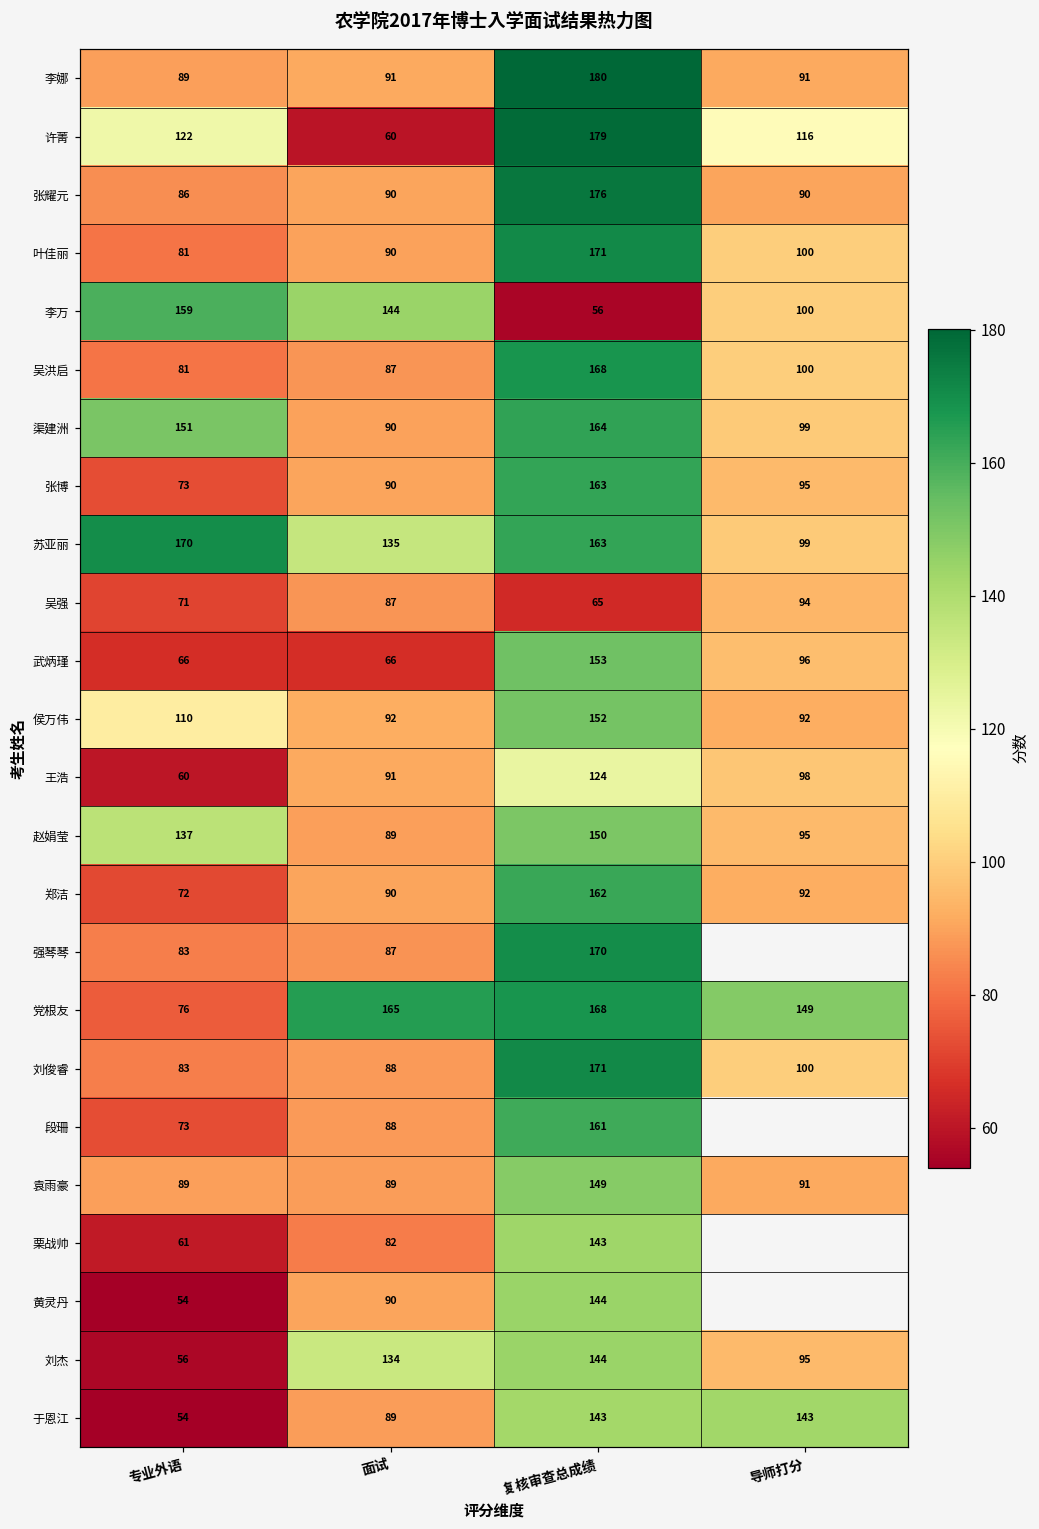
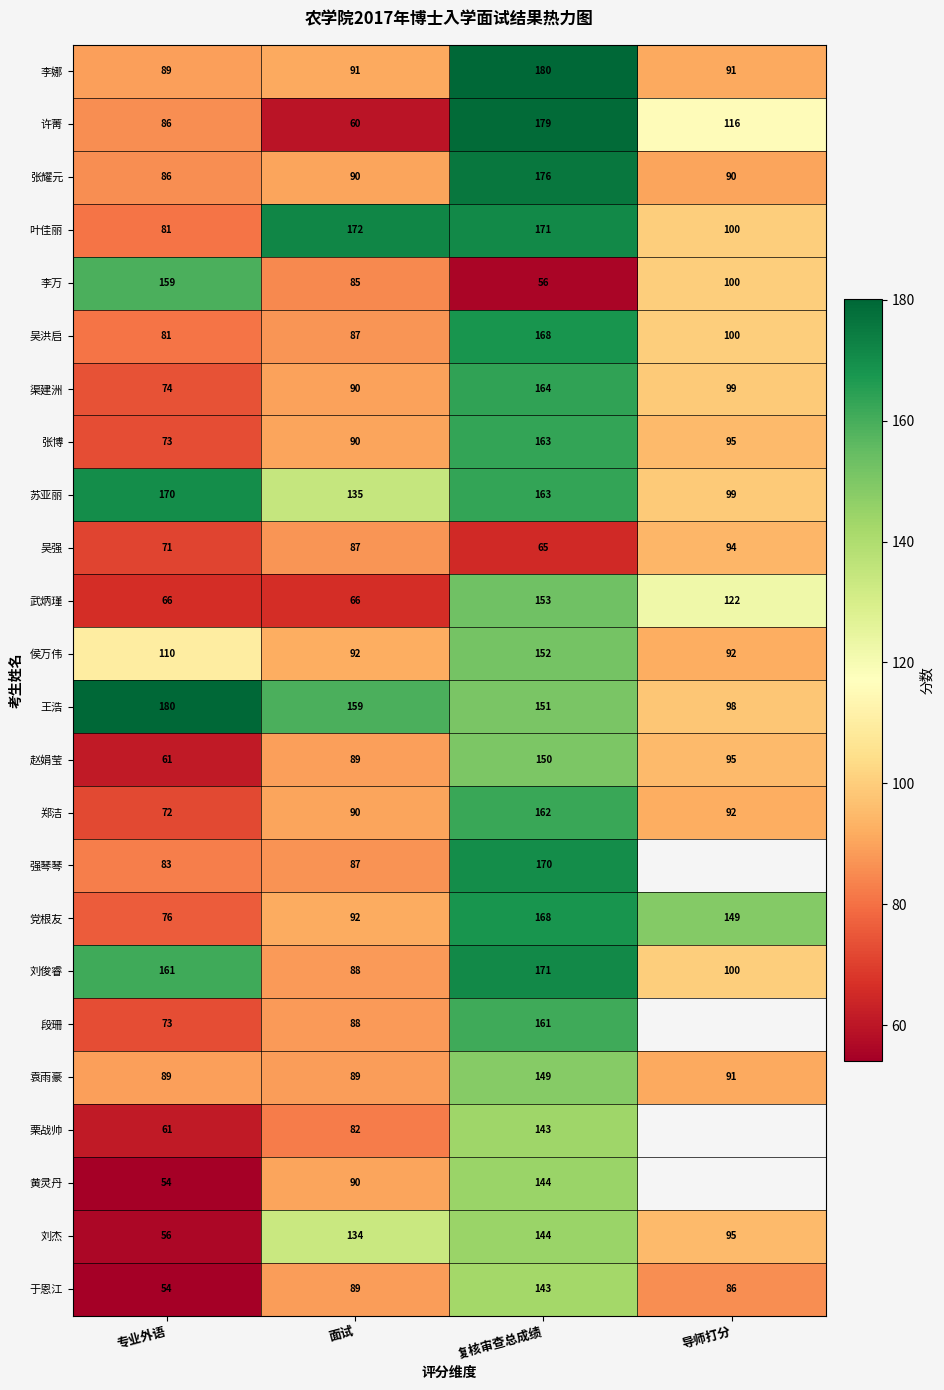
  {
    "李娜": {
      "专业外语": 89,
      "面试": 91,
      "复核审查总成绩": 180,
      "导师打分": 91
    },
    "许菁": {
-     "专业外语": 122,
+     "专业外语": 86,
      "面试": 60,
      "复核审查总成绩": 179,
      "导师打分": 116
    },
    "张耀元": {
      "专业外语": 86,
      "面试": 90,
      "复核审查总成绩": 176,
      "导师打分": 90
    },
    "叶佳丽": {
      "专业外语": 81,
-     "面试": 90,
+     "面试": 172,
      "复核审查总成绩": 171,
      "导师打分": 100
    },
    "李万": {
      "专业外语": 159,
-     "面试": 144,
+     "面试": 85,
      "复核审查总成绩": 56,
      "导师打分": 100
    },
    "吴洪启": {
      "专业外语": 81,
      "面试": 87,
      "复核审查总成绩": 168,
      "导师打分": 100
    },
    "渠建洲": {
-     "专业外语": 151,
+     "专业外语": 74,
      "面试": 90,
      "复核审查总成绩": 164,
      "导师打分": 99
    },
    "张博": {
      "专业外语": 73,
      "面试": 90,
      "复核审查总成绩": 163,
      "导师打分": 95
    },
    "苏亚丽": {
      "专业外语": 170,
      "面试": 135,
      "复核审查总成绩": 163,
      "导师打分": 99
    },
    "吴强": {
      "专业外语": 71,
      "面试": 87,
      "复核审查总成绩": 65,
      "导师打分": 94
    },
    "武炳瑾": {
      "专业外语": 66,
      "面试": 66,
      "复核审查总成绩": 153,
-     "导师打分": 96
+     "导师打分": 122
    },
    "侯万伟": {
      "专业外语": 110,
      "面试": 92,
      "复核审查总成绩": 152,
      "导师打分": 92
    },
    "王浩": {
-     "专业外语": 60,
-     "面试": 91,
-     "复核审查总成绩": 124,
+     "专业外语": 180,
+     "面试": 159,
+     "复核审查总成绩": 151,
      "导师打分": 98
    },
    "赵娟莹": {
-     "专业外语": 137,
+     "专业外语": 61,
      "面试": 89,
      "复核审查总成绩": 150,
      "导师打分": 95
    },
    "郑洁": {
      "专业外语": 72,
      "面试": 90,
      "复核审查总成绩": 162,
      "导师打分": 92
    },
    "强琴琴": {
      "专业外语": 83,
      "面试": 87,
      "复核审查总成绩": 170
    },
    "党根友": {
      "专业外语": 76,
-     "面试": 165,
+     "面试": 92,
      "复核审查总成绩": 168,
      "导师打分": 149
    },
    "刘俊睿": {
-     "专业外语": 83,
+     "专业外语": 161,
      "面试": 88,
      "复核审查总成绩": 171,
      "导师打分": 100
    },
    "段珊": {
      "专业外语": 73,
      "面试": 88,
      "复核审查总成绩": 161
    },
    "袁雨豪": {
      "专业外语": 89,
      "面试": 89,
      "复核审查总成绩": 149,
      "导师打分": 91
    },
    "栗战帅": {
      "专业外语": 61,
      "面试": 82,
      "复核审查总成绩": 143
    },
    "黄灵丹": {
      "专业外语": 54,
      "面试": 90,
      "复核审查总成绩": 144
    },
    "刘杰": {
      "专业外语": 56,
      "面试": 134,
      "复核审查总成绩": 144,
      "导师打分": 95
    },
    "于恩江": {
      "专业外语": 54,
      "面试": 89,
      "复核审查总成绩": 143,
-     "导师打分": 143
+     "导师打分": 86
    }
  }
